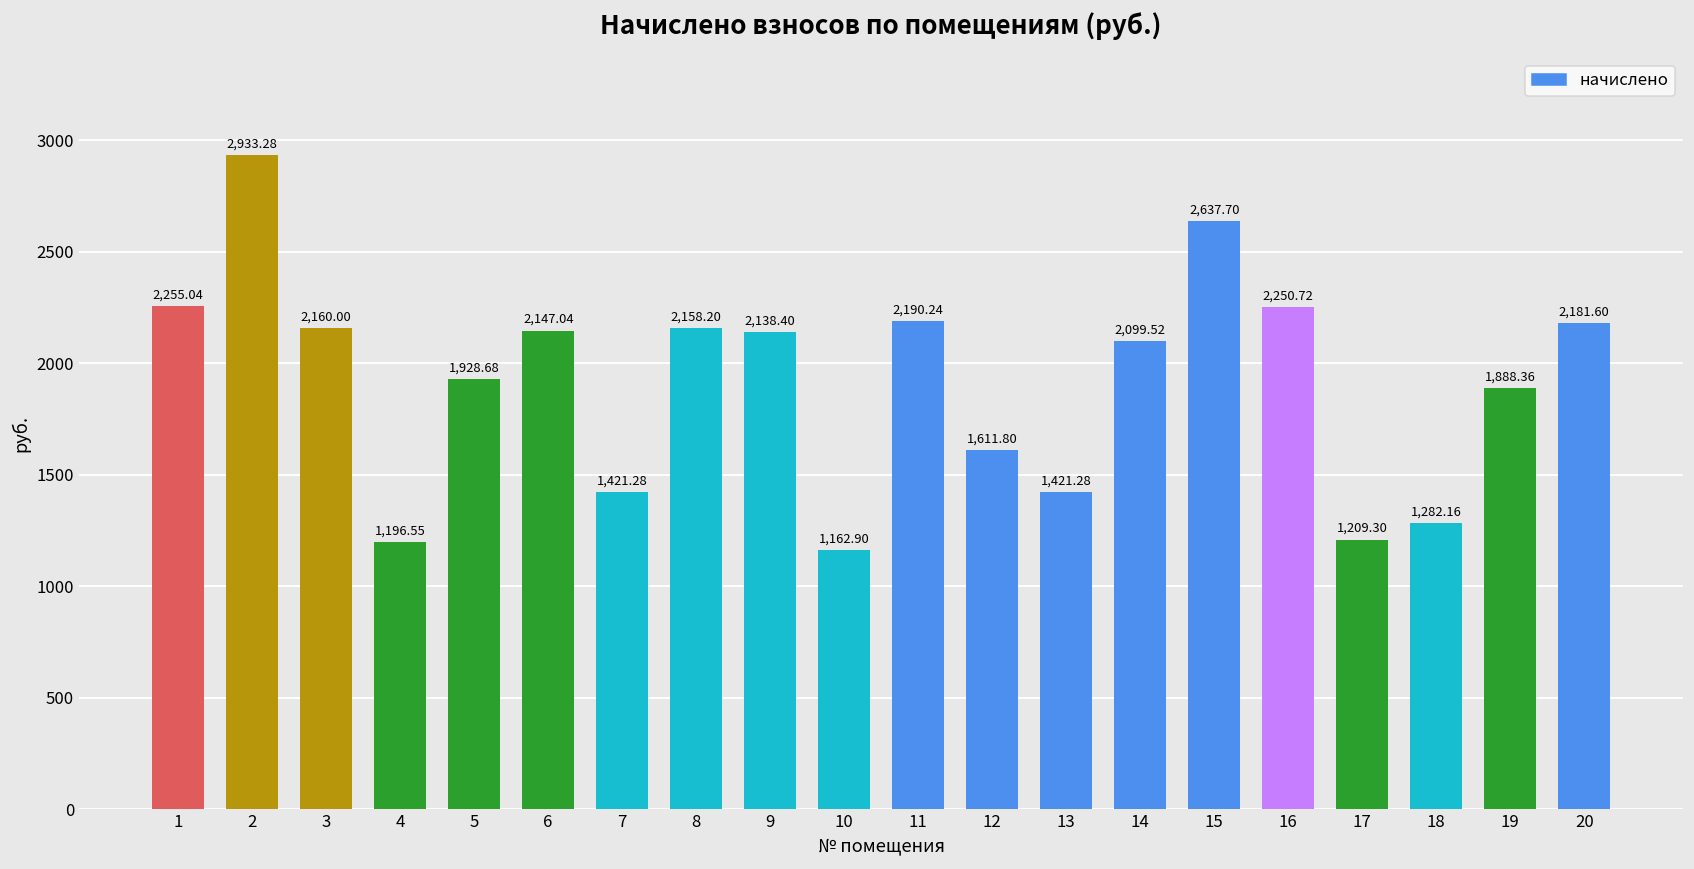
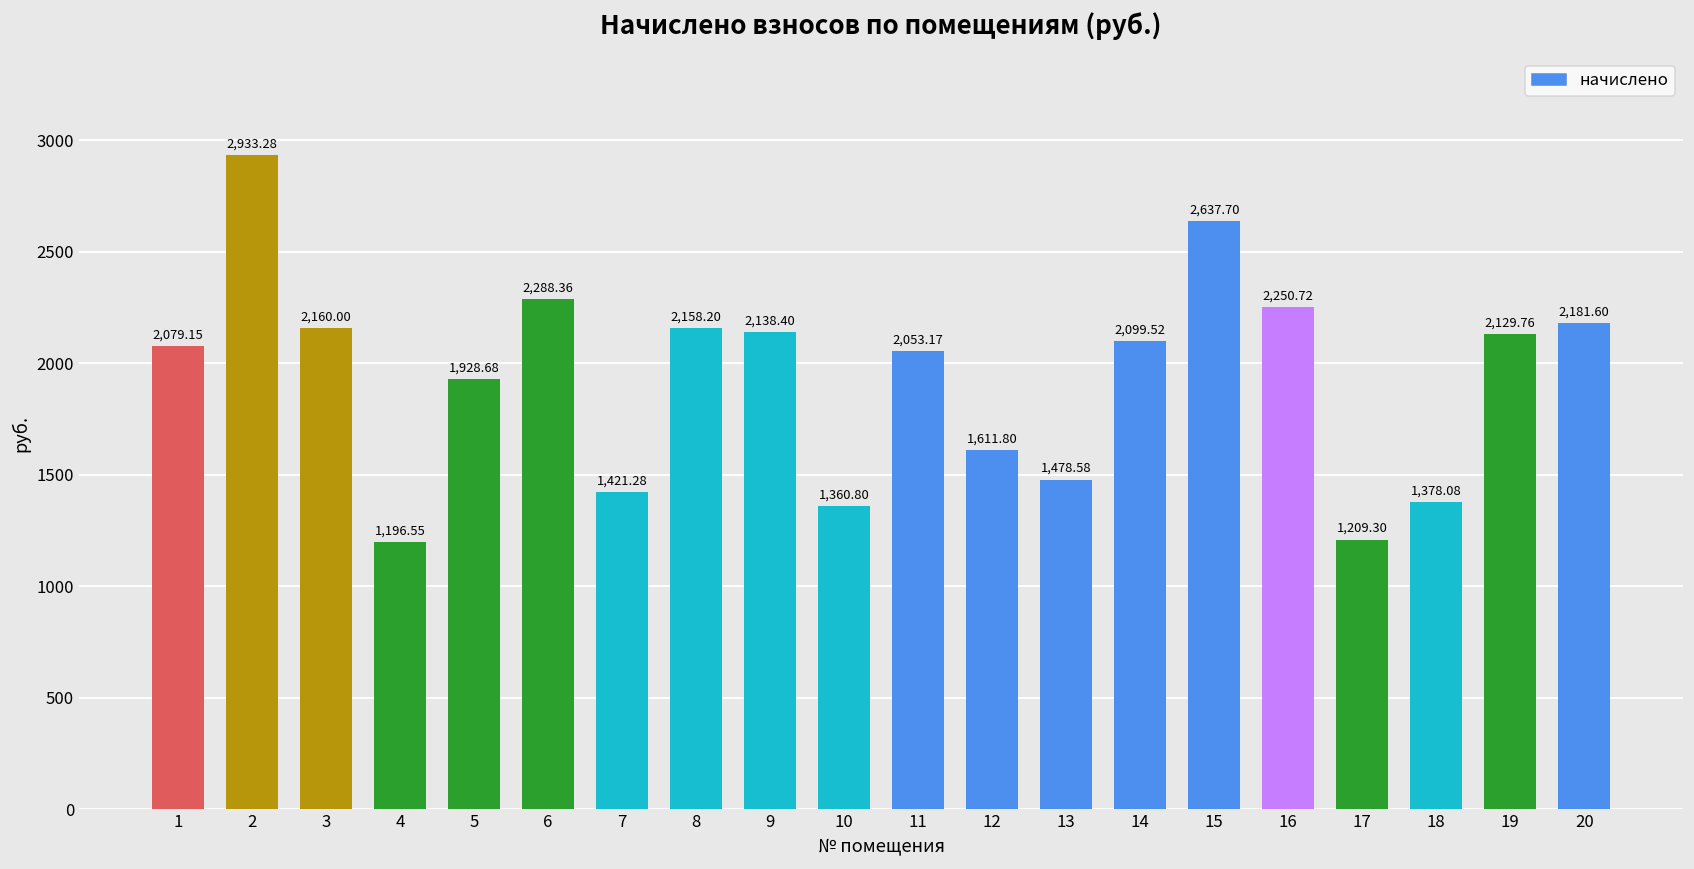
  {
-   "1": "2,255.04",
+   "1": "2,079.15",
    "2": "2,933.28",
    "3": "2,160.00",
    "4": "1,196.55",
    "5": "1,928.68",
-   "6": "2,147.04",
+   "6": "2,288.36",
    "7": "1,421.28",
    "8": "2,158.20",
    "9": "2,138.40",
-   "10": "1,162.90",
-   "11": "2,190.24",
+   "10": "1,360.80",
+   "11": "2,053.17",
    "12": "1,611.80",
-   "13": "1,421.28",
+   "13": "1,478.58",
    "14": "2,099.52",
    "15": "2,637.70",
    "16": "2,250.72",
    "17": "1,209.30",
-   "18": "1,282.16",
-   "19": "1,888.36",
+   "18": "1,378.08",
+   "19": "2,129.76",
    "20": "2,181.60"
  }
